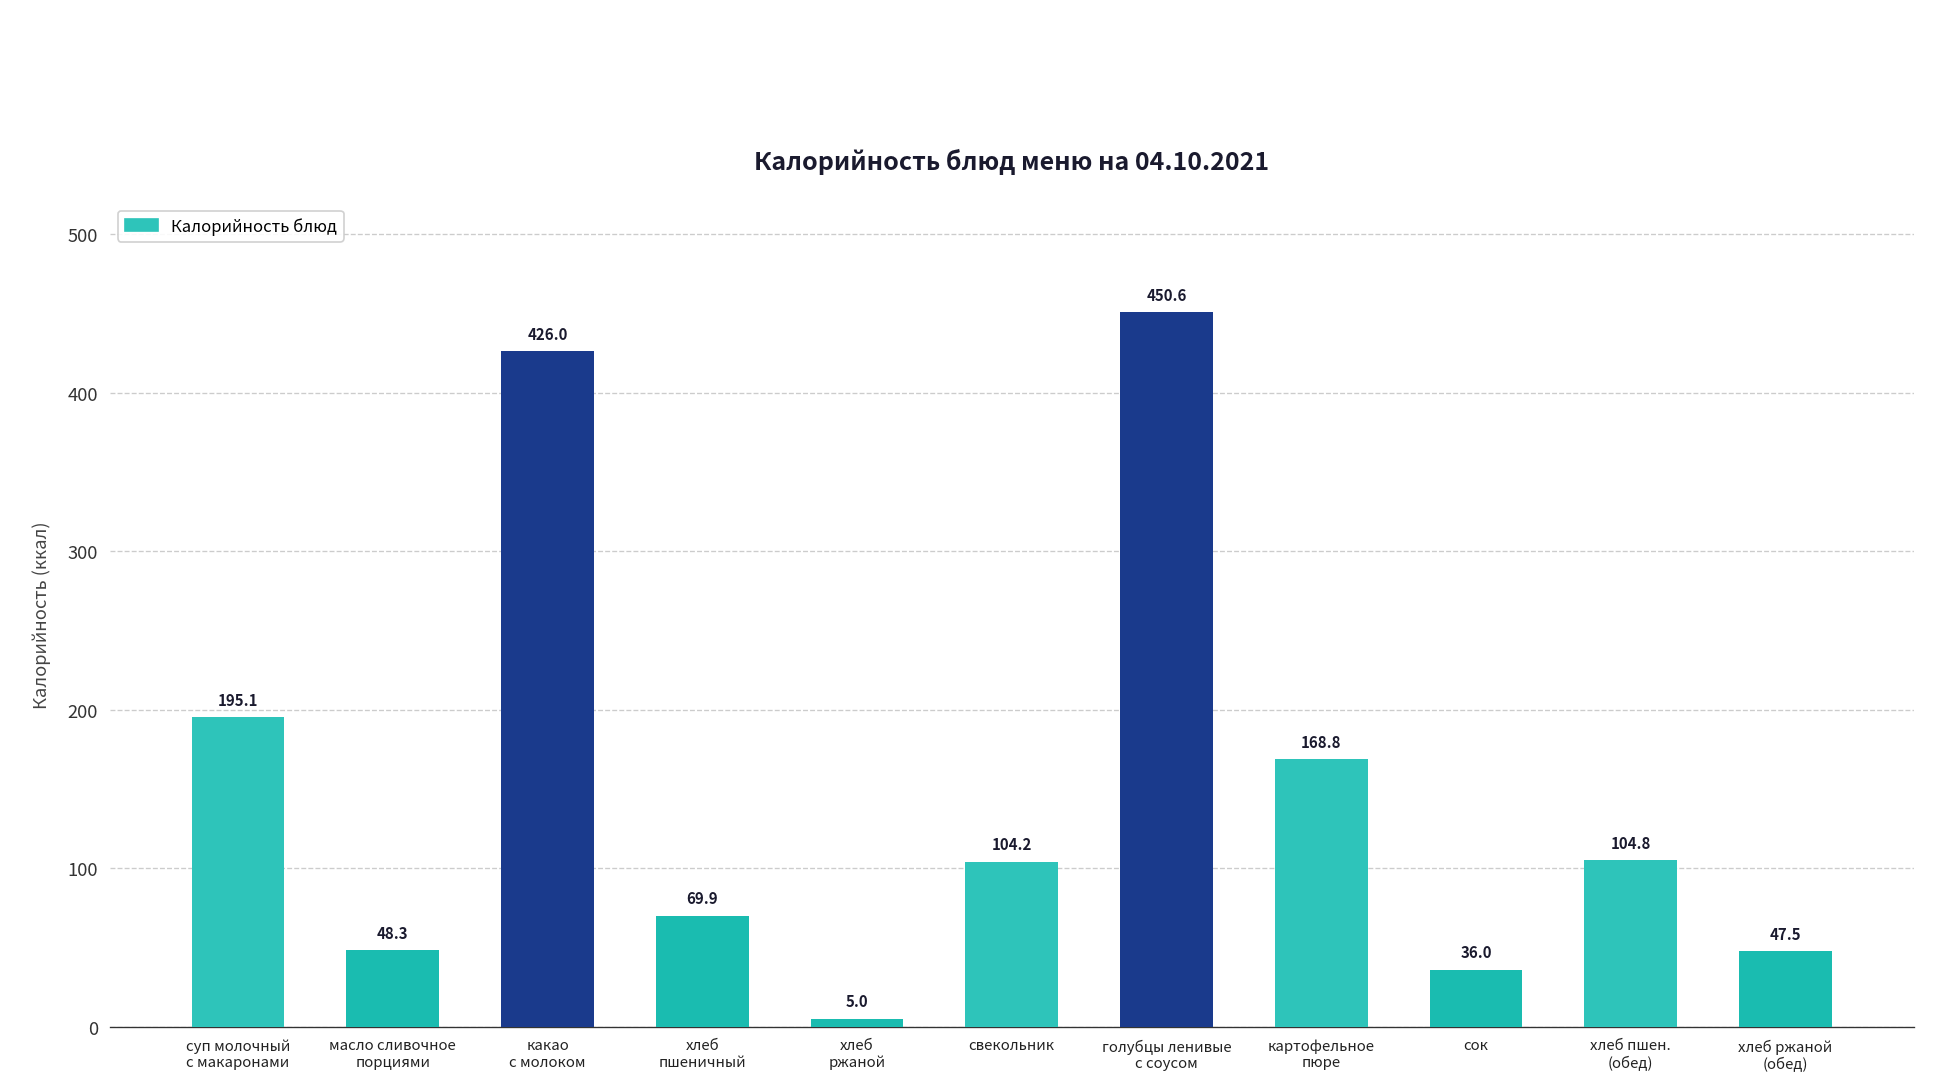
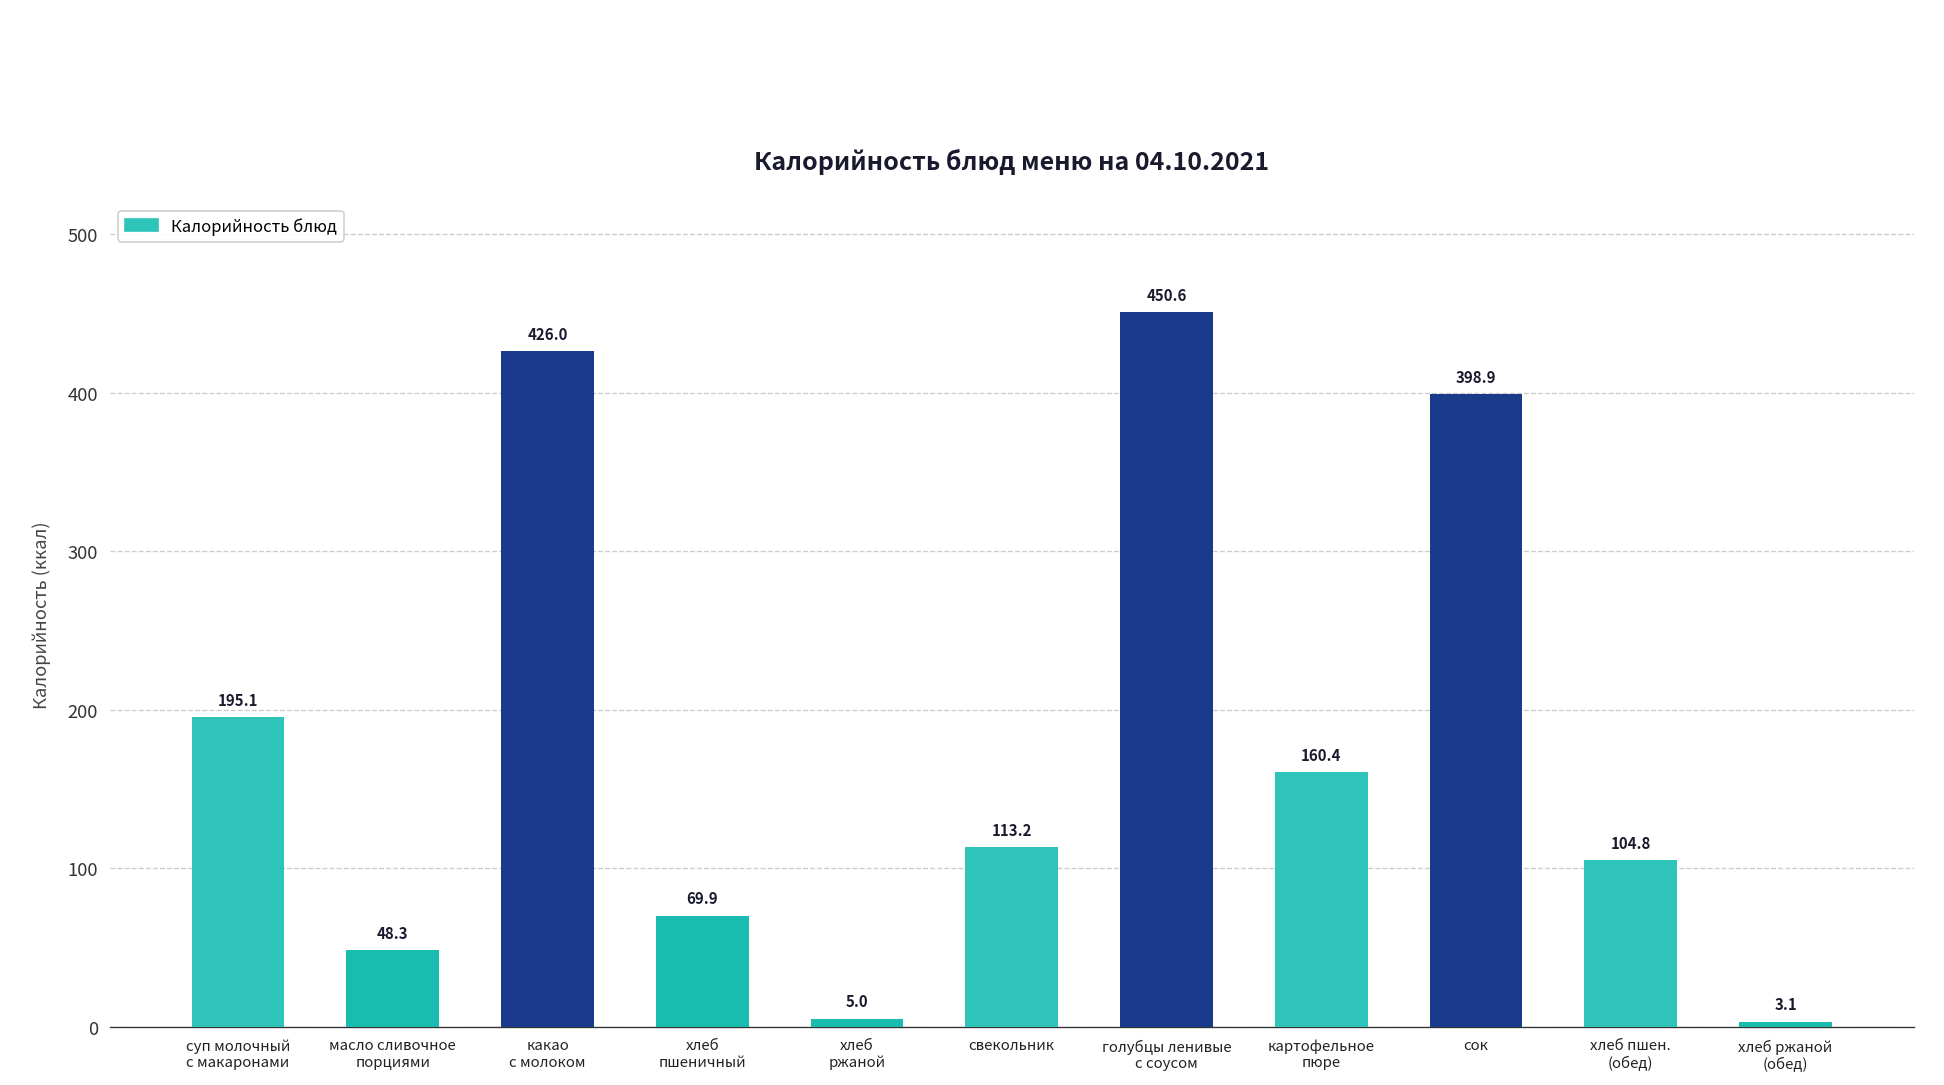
  {
    "суп молочный с макаронами": 195.1,
    "масло сливочное порциями": 48.3,
    "какао с молоком": 426.0,
    "хлеб пшеничный": 69.9,
    "хлеб ржаной": 5.0,
-   "свекольник": 104.2,
+   "свекольник": 113.2,
    "голубцы ленивые с соусом": 450.6,
-   "картофельное пюре": 168.8,
-   "сок": 36.0,
+   "картофельное пюре": 160.4,
+   "сок": 398.9,
    "хлеб пшен. (обед)": 104.8,
-   "хлеб ржаной (обед)": 47.5
+   "хлеб ржаной (обед)": 3.1
  }
